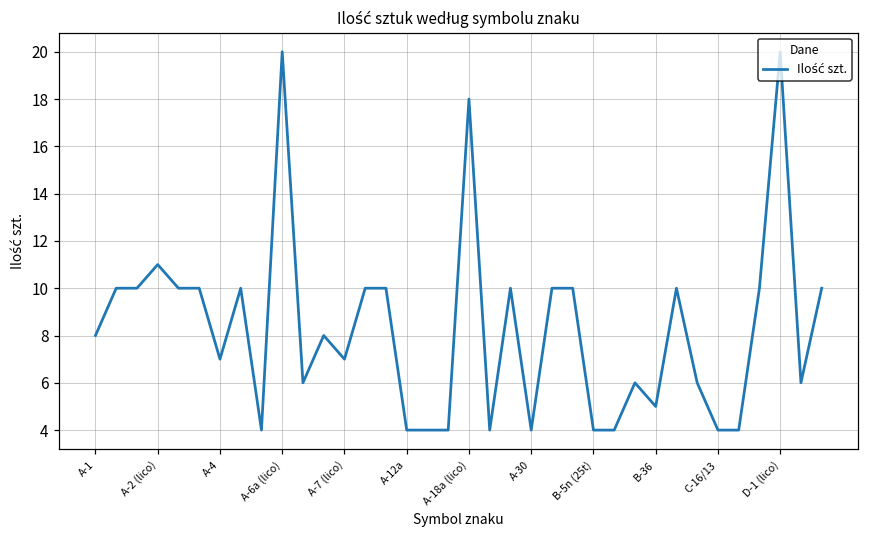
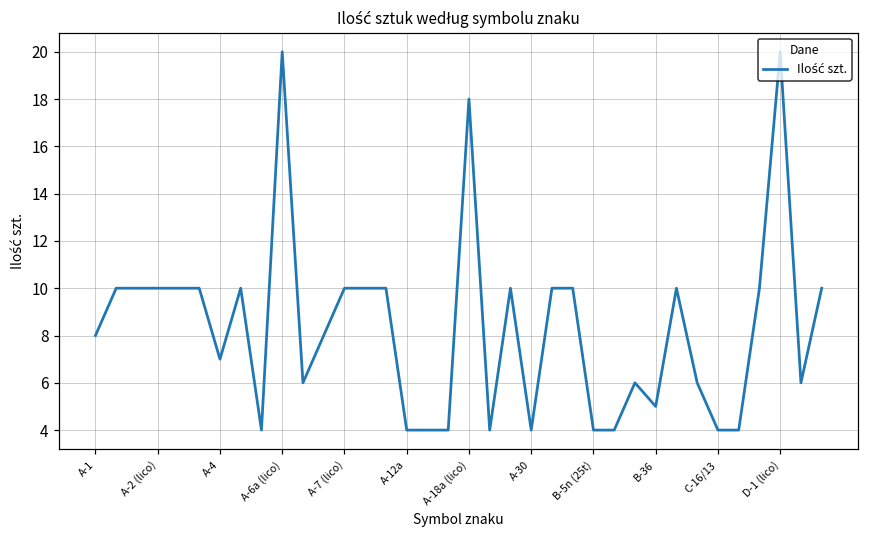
  {
    "A-1": 8,
-   "A-2 (lico)": 11,
+   "A-2 (lico)": 10,
    "A-4": 7,
    "A-6a (lico)": 20,
-   "A-7 (lico)": 7,
+   "A-7 (lico)": 10,
    "A-12a": 4,
    "A-18a (lico)": 18,
    "A-30": 4,
    "B-5n (25t)": 4,
    "B-36": 5,
    "C-16/13": 4
  }
